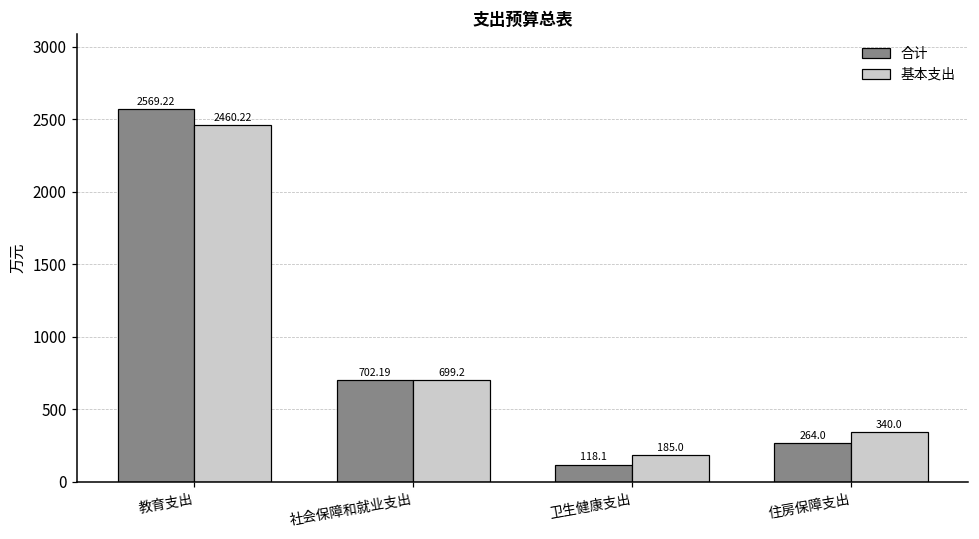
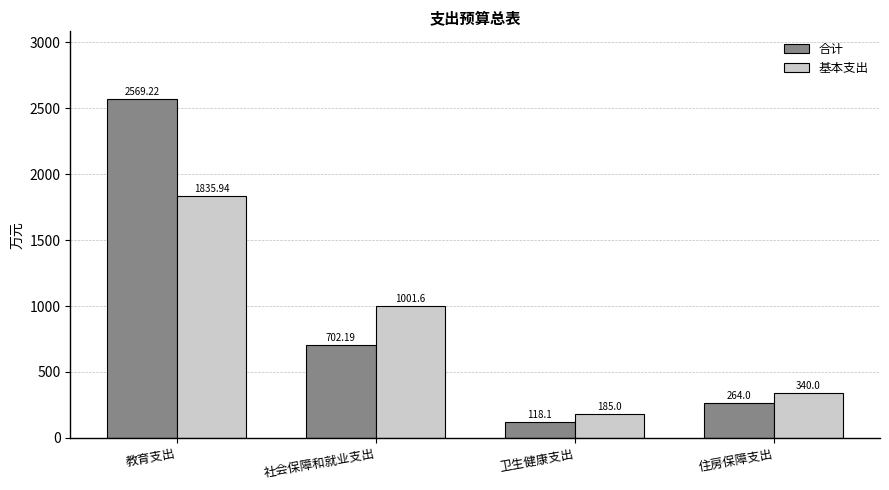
  {
    "合计": {
      "教育支出": 2569.22,
      "社会保障和就业支出": 702.19,
      "卫生健康支出": 118.1,
      "住房保障支出": 264.0
    },
    "基本支出": {
-     "教育支出": 2460.22,
-     "社会保障和就业支出": 699.2,
+     "教育支出": 1835.94,
+     "社会保障和就业支出": 1001.6,
      "卫生健康支出": 185.0,
      "住房保障支出": 340.0
    }
  }
